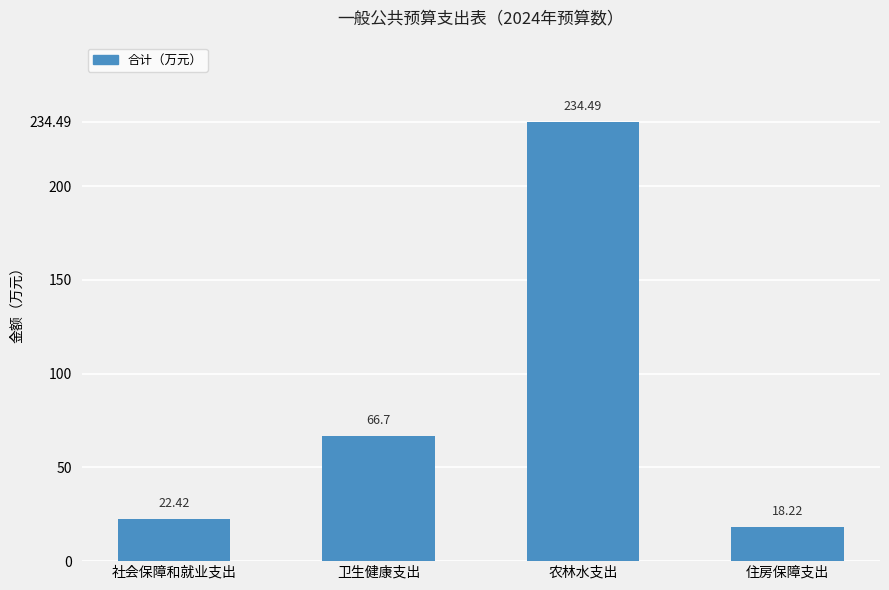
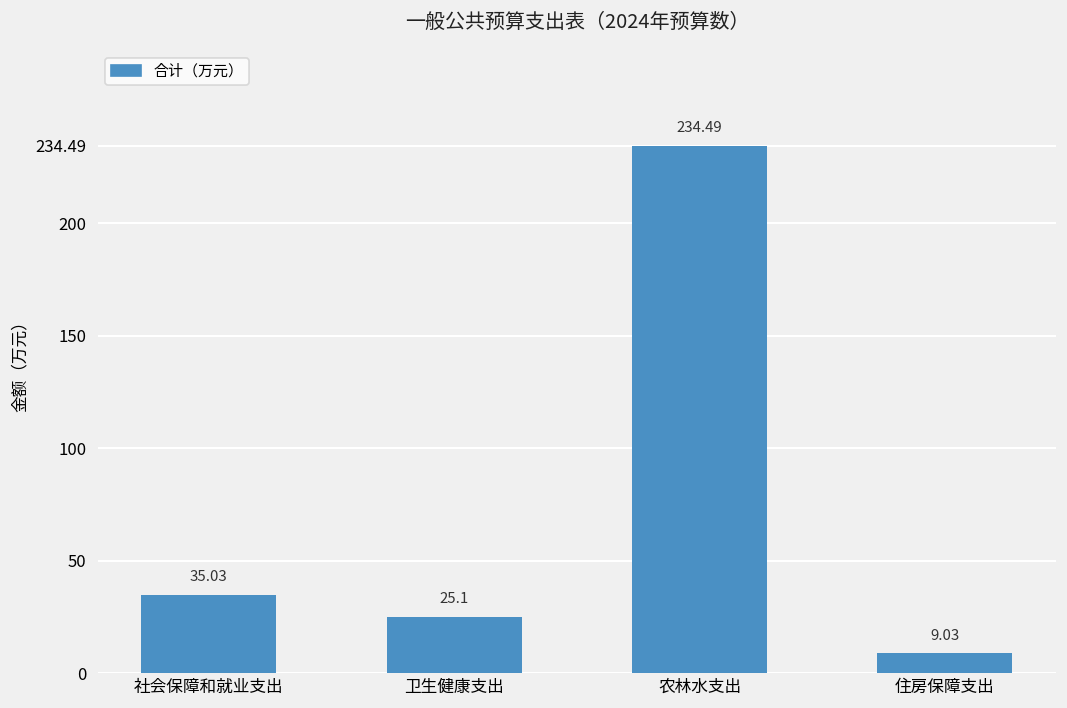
  {
-   "社会保障和就业支出": 22.42,
-   "卫生健康支出": 66.7,
+   "社会保障和就业支出": 35.03,
+   "卫生健康支出": 25.1,
    "农林水支出": 234.49,
-   "住房保障支出": 18.22
+   "住房保障支出": 9.03
  }
